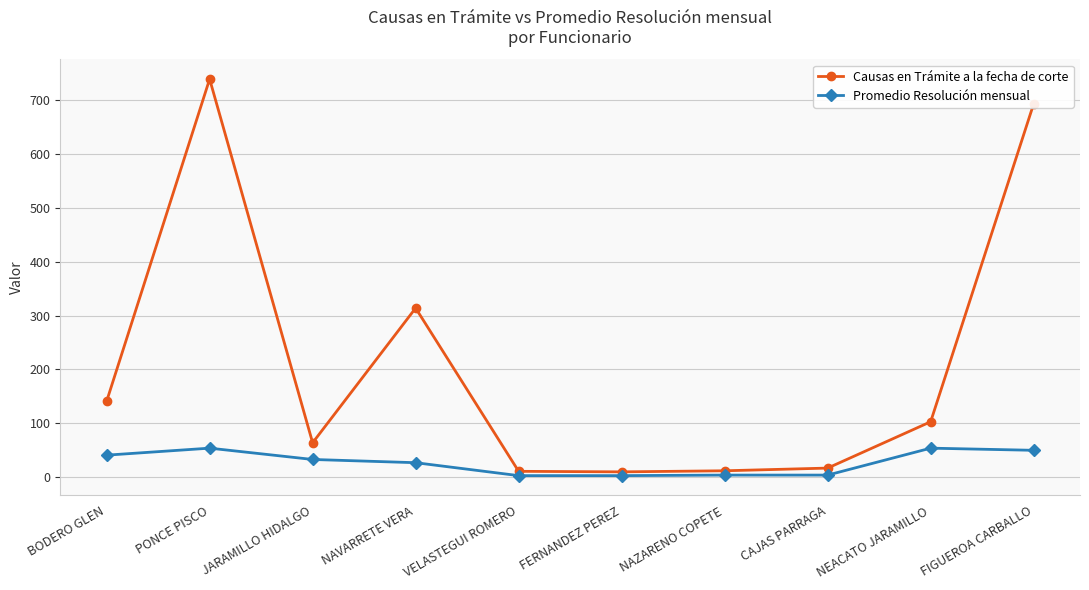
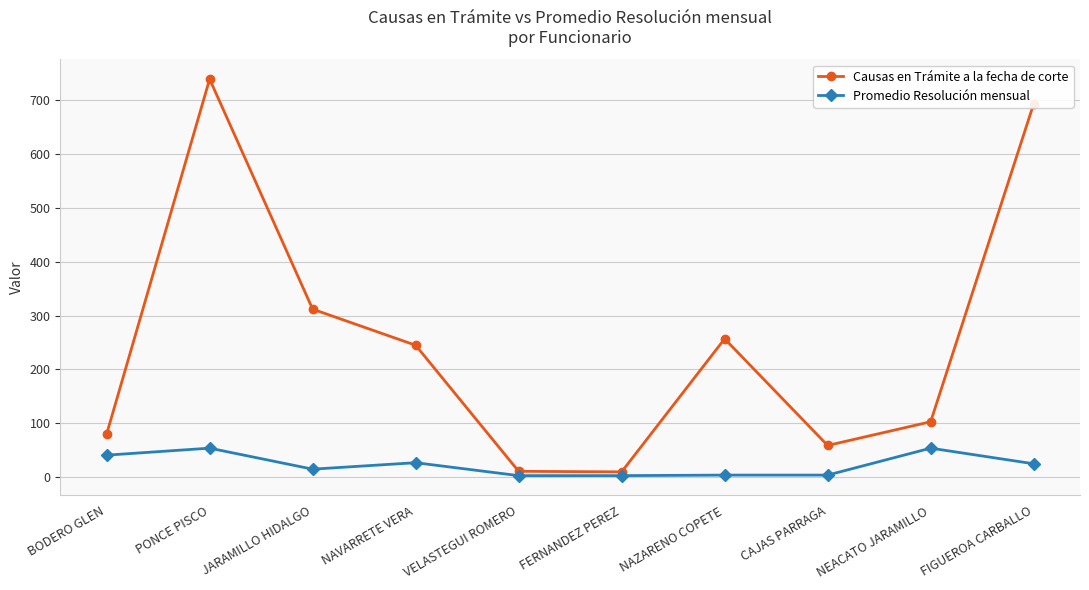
  {
    "Causas en Trámite a la fecha de corte": {
-     "BODERO GLEN": 140,
+     "BODERO GLEN": 80,
      "PONCE PISCO": 740,
-     "JARAMILLO HIDALGO": 60,
-     "NAVARRETE VERA": 310,
+     "JARAMILLO HIDALGO": 310,
+     "NAVARRETE VERA": 250,
      "VELASTEGUI ROMERO": 10,
      "FERNANDEZ PEREZ": 10,
-     "NAZARENO COPETE": 10,
-     "CAJAS PARRAGA": 20,
+     "NAZARENO COPETE": 260,
+     "CAJAS PARRAGA": 60,
      "NEACATO JARAMILLO": 100
    },
    "Promedio Resolución mensual": {
      "BODERO GLEN": 40,
      "PONCE PISCO": 50,
-     "JARAMILLO HIDALGO": 30,
+     "JARAMILLO HIDALGO": 20,
      "NAVARRETE VERA": 30,
      "VELASTEGUI ROMERO": 0,
      "FERNANDEZ PEREZ": 0,
      "NAZARENO COPETE": 0,
      "CAJAS PARRAGA": 0,
      "NEACATO JARAMILLO": 50,
-     "FIGUEROA CARBALLO": 50
+     "FIGUEROA CARBALLO": 30
    }
  }
